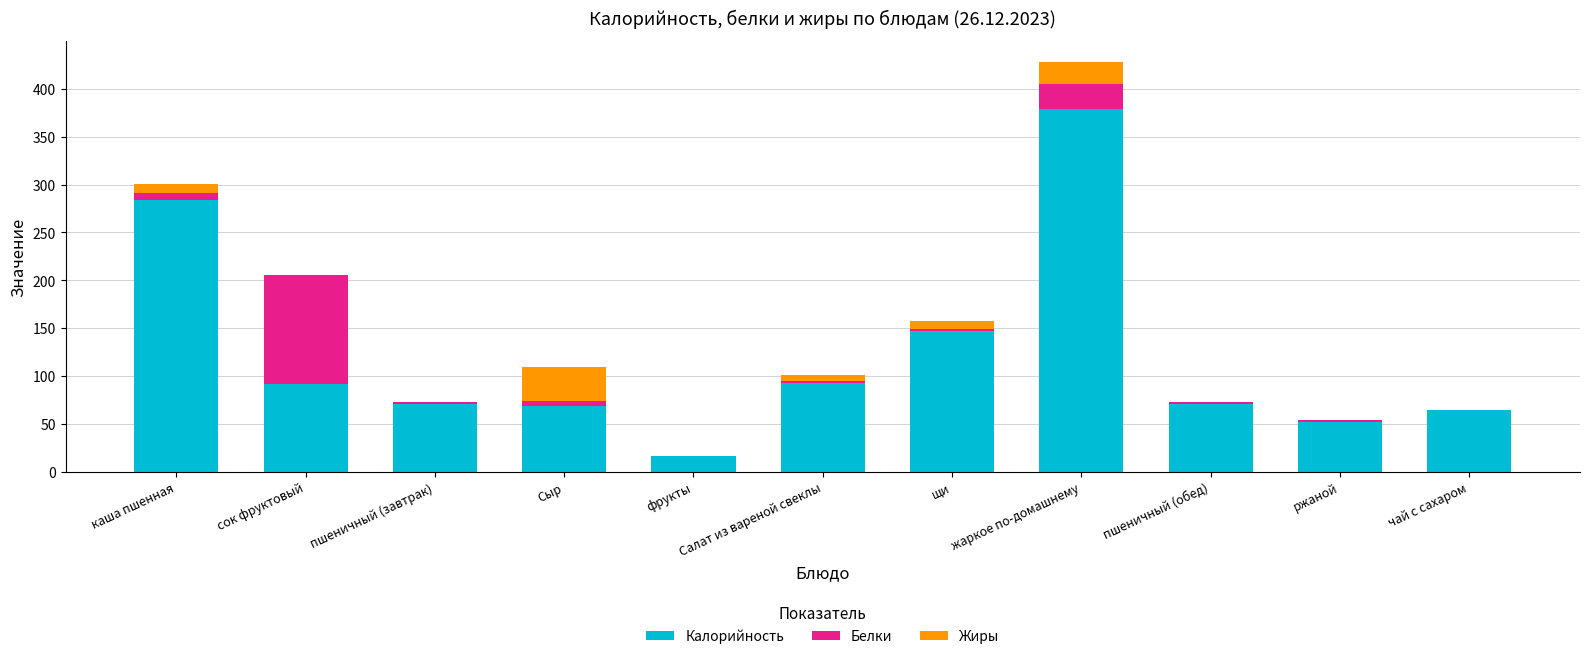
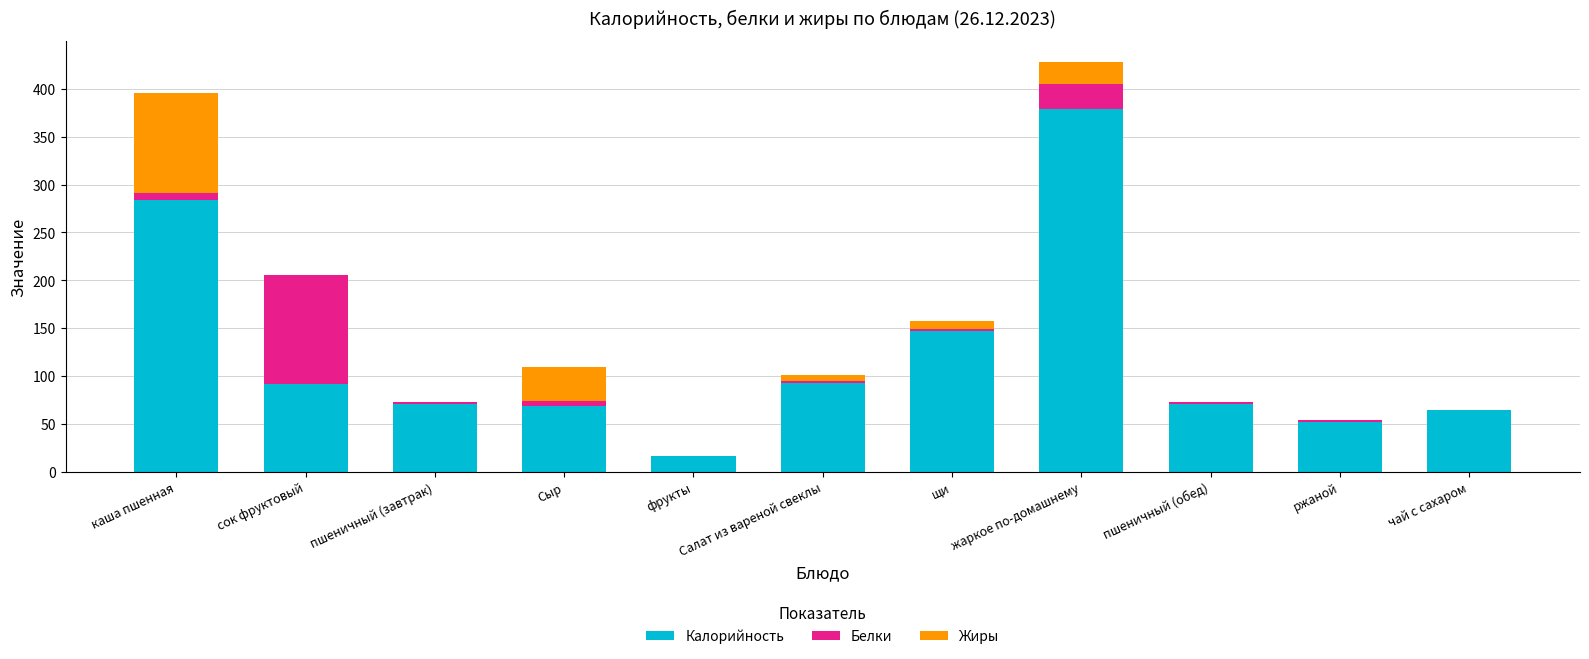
  {
    "Калорийность": {
      "каша пшенная": 280,
      "сок фруктовый": 90,
      "пшеничный (завтрак)": 70,
      "Сыр": 70,
      "фрукты": 20,
      "Салат из вареной свеклы": 90,
      "щи": 150,
      "жаркое по-домашнему": 380,
      "пшеничный (обед)": 70,
      "ржаной": 50,
      "чай с сахаром": 70
    },
    "Белки": {
      "каша пшенная": 10,
      "сок фруктовый": 110,
      "Сыр": 10,
      "жаркое по-домашнему": 30
    },
    "Жиры": {
-     "каша пшенная": 10,
+     "каша пшенная": 100,
      "Сыр": 40,
      "Салат из вареной свеклы": 10,
      "щи": 10,
      "жаркое по-домашнему": 20,
      "чай с сахаром": 0
    }
  }
